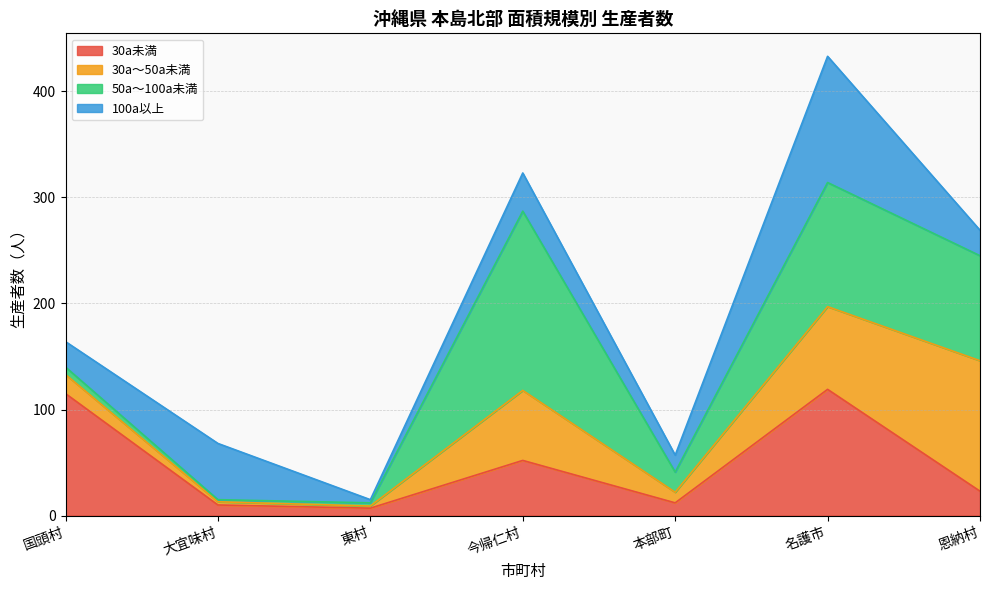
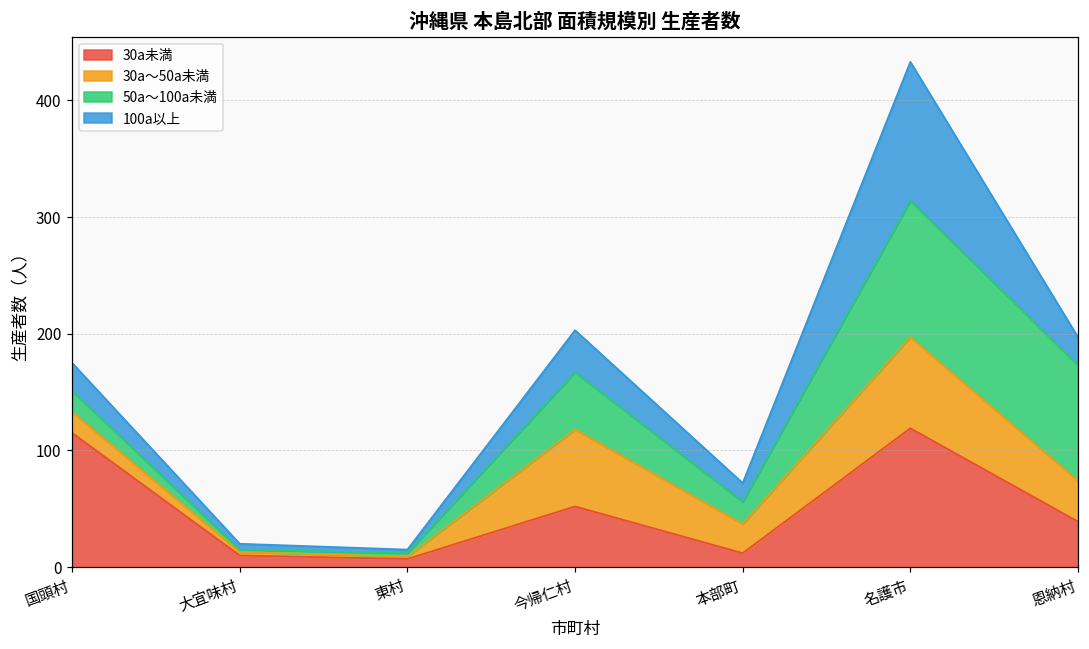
  {
    "30a未満": {
      "国頭村": 115,
      "大宜味村": 10,
      "今帰仁村": 52,
      "本部町": 12,
      "名護市": 119,
-     "恩納村": 23
+     "恩納村": 39
    },
    "30a～50a未満": {
      "国頭村": 18,
      "今帰仁村": 66,
-     "本部町": 10,
+     "本部町": 25,
      "名護市": 78,
-     "恩納村": 123
+     "恩納村": 35
    },
    "50a～100a未満": {
-     "国頭村": 7,
+     "国頭村": 18,
      "東村": 3,
-     "今帰仁村": 169,
+     "今帰仁村": 49,
      "本部町": 19,
      "名護市": 117,
      "恩納村": 99
    },
    "100a以上": {
      "国頭村": 24,
-     "大宜味村": 53,
+     "大宜味村": 5,
      "東村": 3,
      "今帰仁村": 36,
      "本部町": 16,
      "名護市": 119,
      "恩納村": 24
    }
  }
